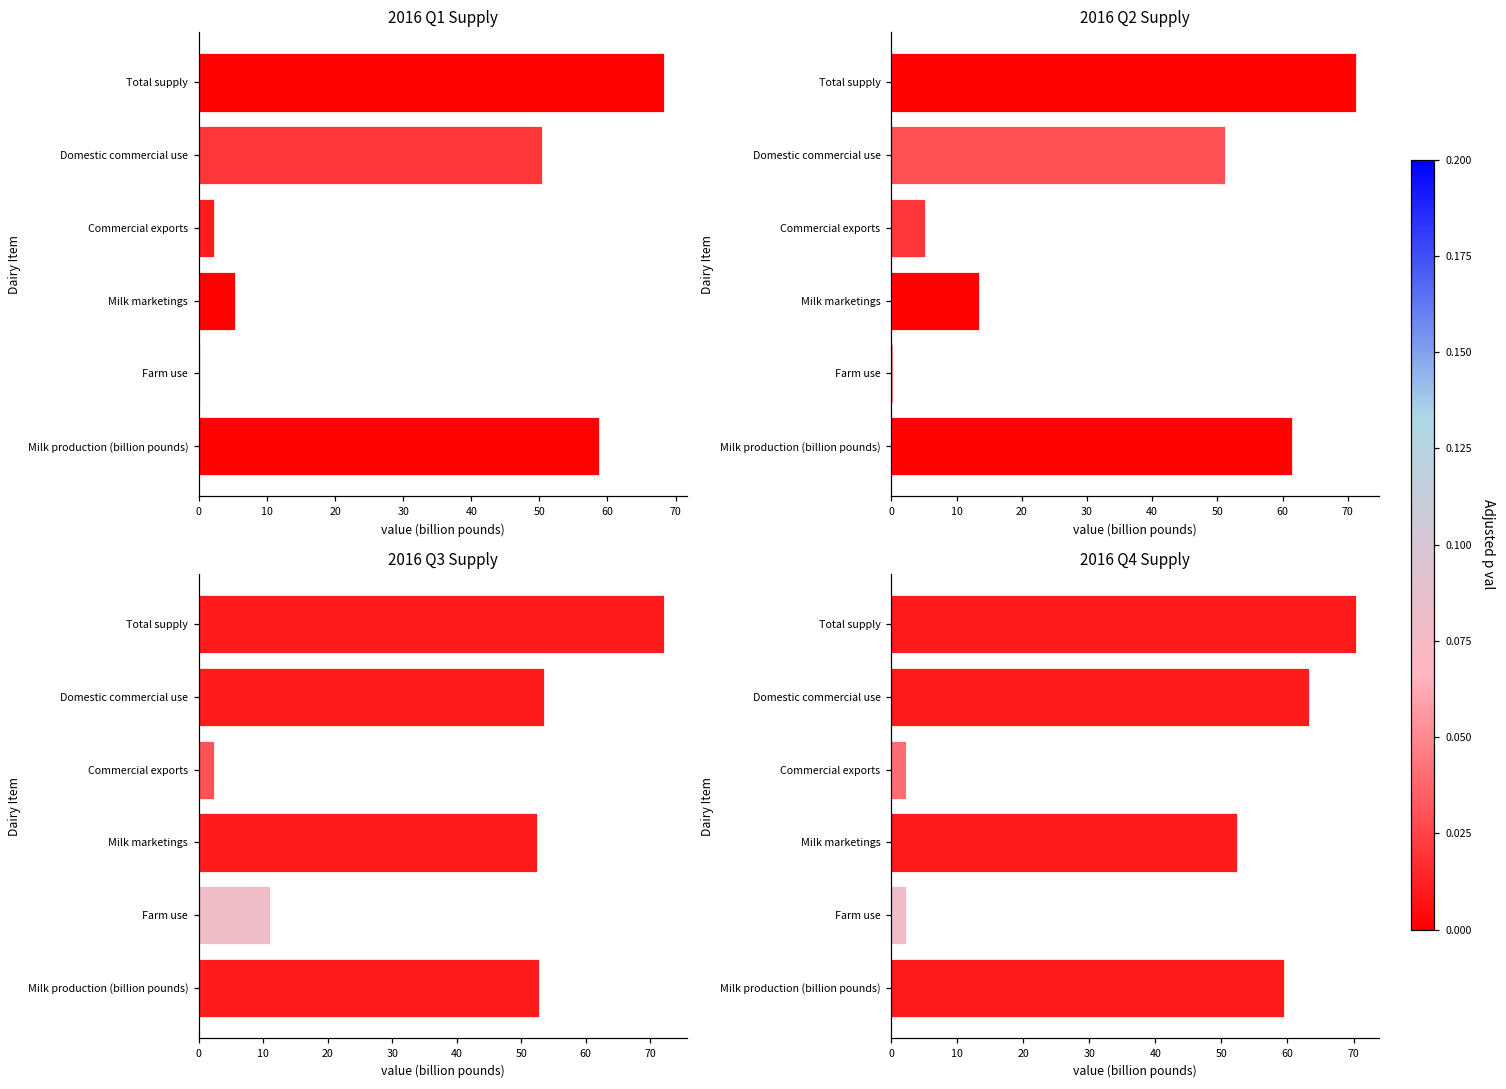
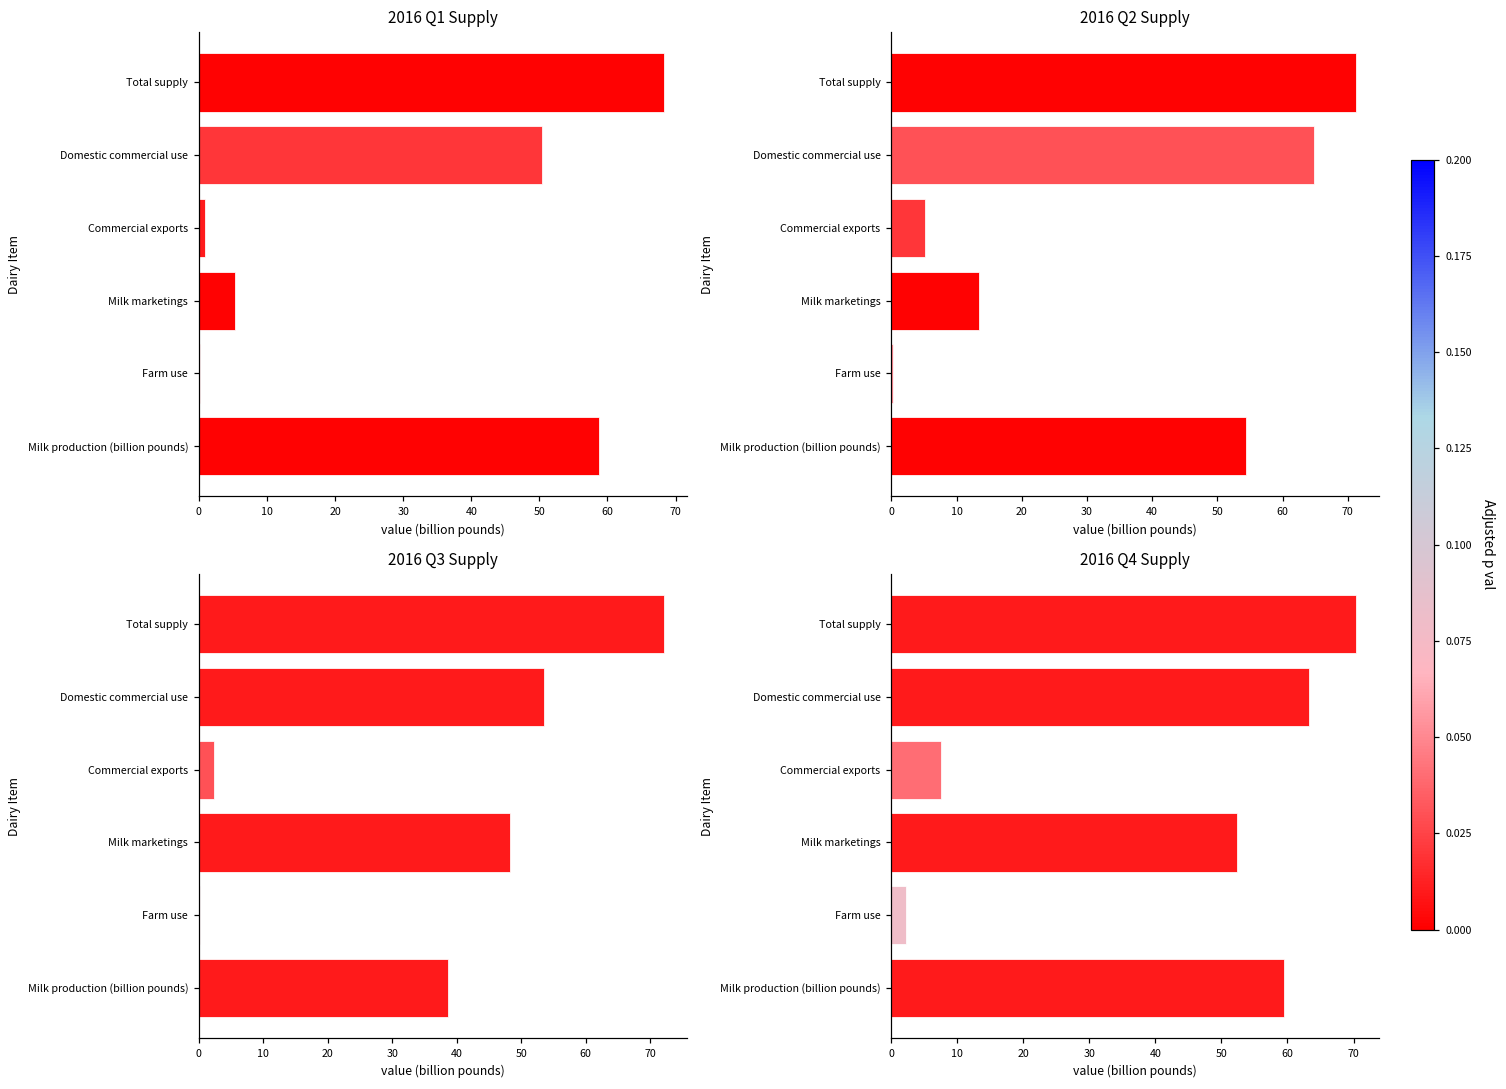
  {
    "2016 Q1 Supply": {
      "Total supply": 68,
      "Domestic commercial use": 50,
-     "Commercial exports": 2,
+     "Commercial exports": 1,
      "Milk marketings": 5,
      "Milk production (billion pounds)": 59
    },
    "2016 Q2 Supply": {
      "Total supply": 71,
-     "Domestic commercial use": 51,
+     "Domestic commercial use": 65,
      "Commercial exports": 5,
      "Milk marketings": 13,
-     "Milk production (billion pounds)": 61
+     "Milk production (billion pounds)": 54
    },
    "2016 Q3 Supply": {
      "Total supply": 72,
      "Domestic commercial use": 54,
      "Commercial exports": 2,
-     "Milk marketings": 52,
-     "Farm use": 11,
-     "Milk production (billion pounds)": 53
+     "Milk marketings": 48,
+     "Farm use": 0,
+     "Milk production (billion pounds)": 39
    },
    "2016 Q4 Supply": {
      "Total supply": 70,
      "Domestic commercial use": 63,
-     "Commercial exports": 2,
+     "Commercial exports": 8,
      "Milk marketings": 52,
      "Farm use": 2,
      "Milk production (billion pounds)": 60
    }
  }
